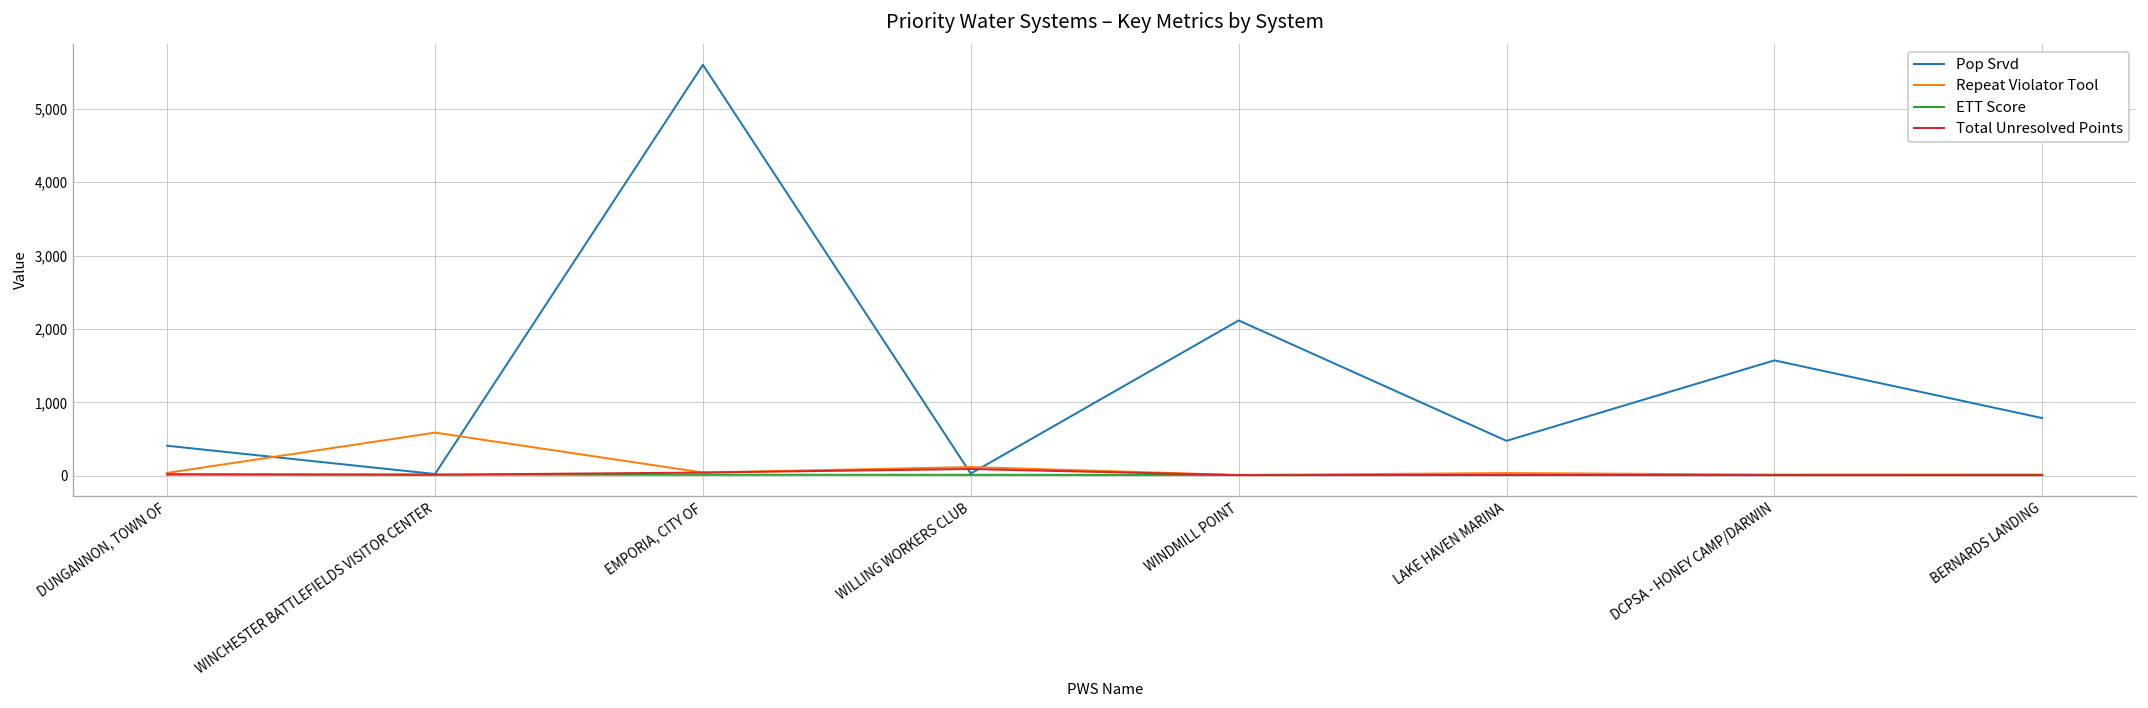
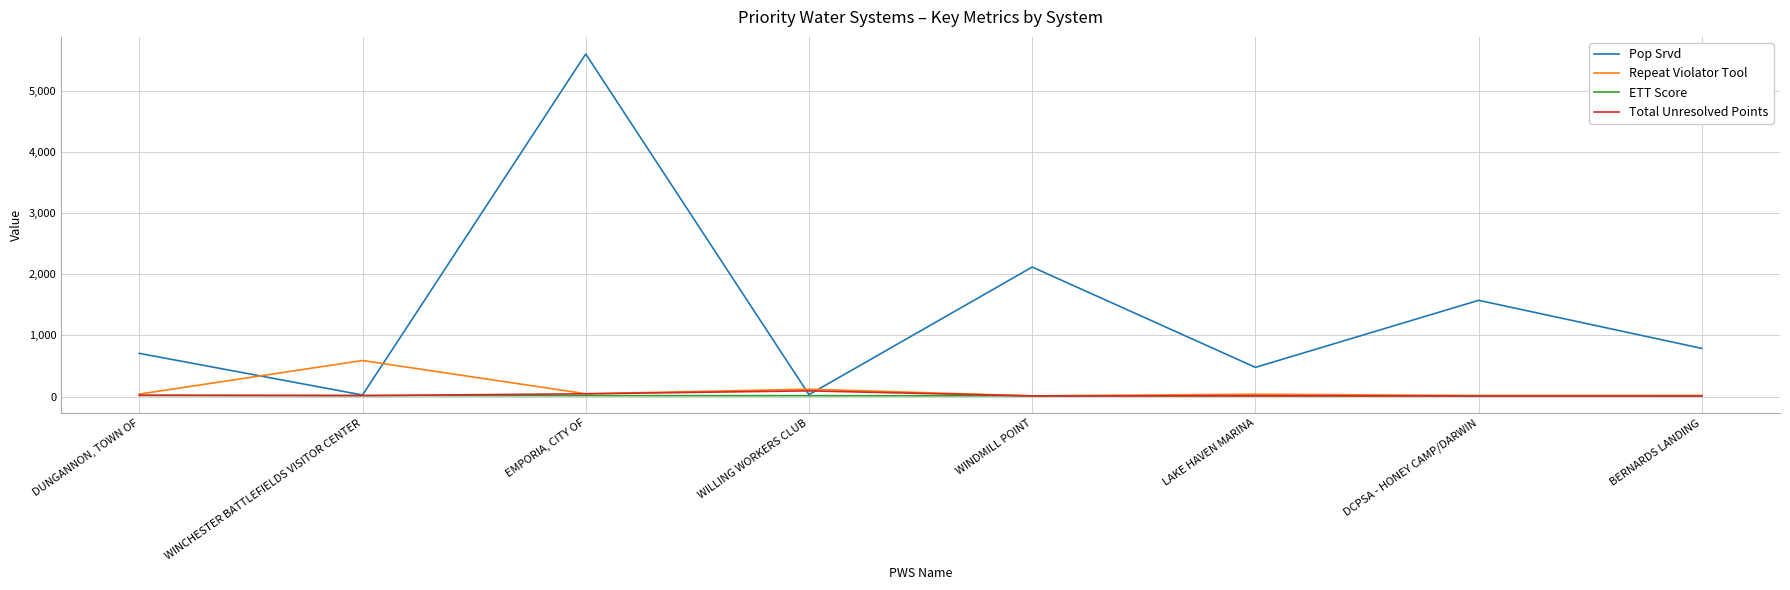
  {
    "Pop Srvd": {
-     "DUNGANNON, TOWN OF": "400",
+     "DUNGANNON, TOWN OF": "700",
      "EMPORIA, CITY OF": "5,600",
      "WINDMILL POINT": "2,100",
      "LAKE HAVEN MARINA": "500",
      "DCPSA - HONEY CAMP/DARWIN": "1,600",
      "BERNARDS LANDING": "800"
    },
    "Repeat Violator Tool": {
      "WINCHESTER BATTLEFIELDS VISITOR CENTER": "600"
    }
  }
